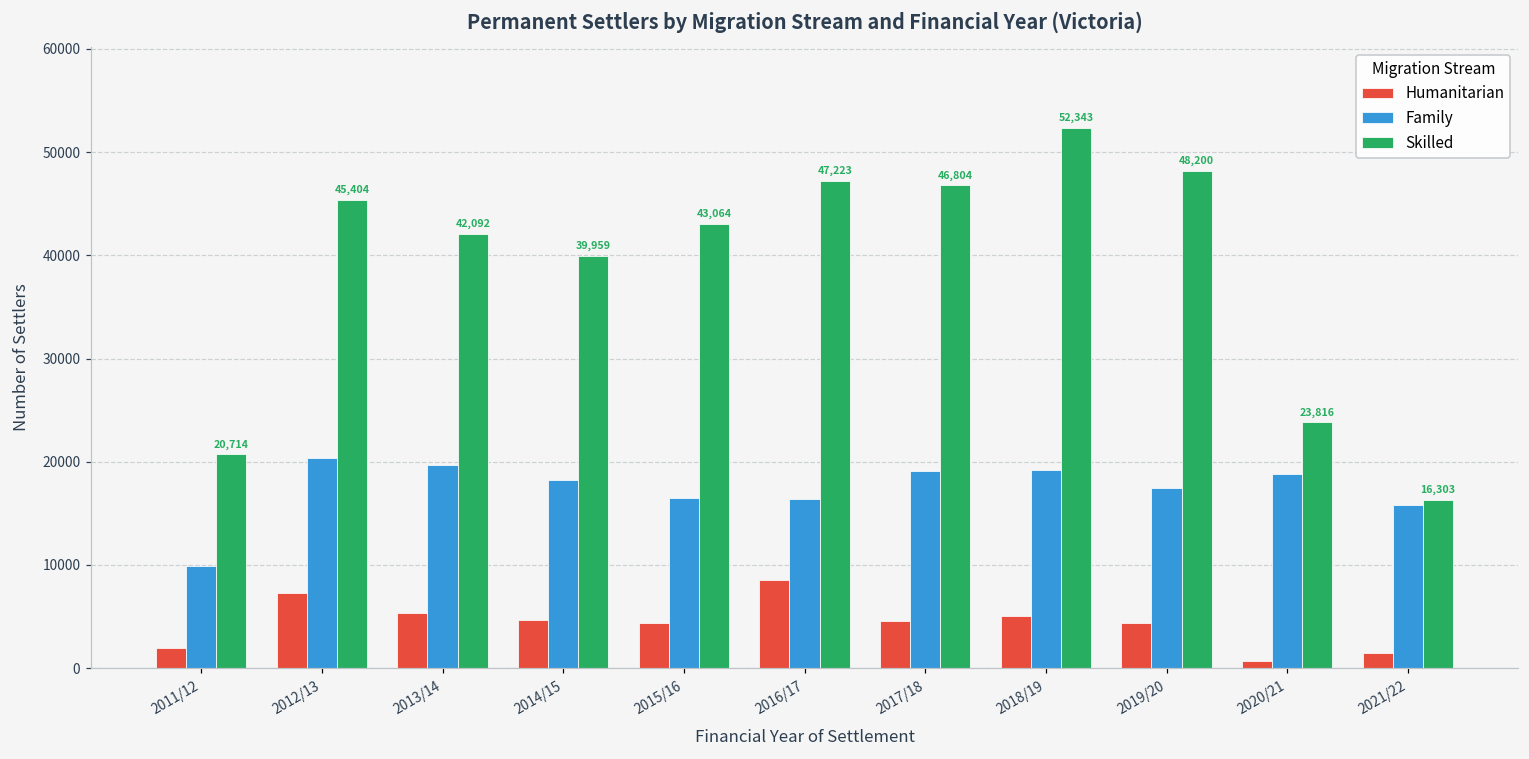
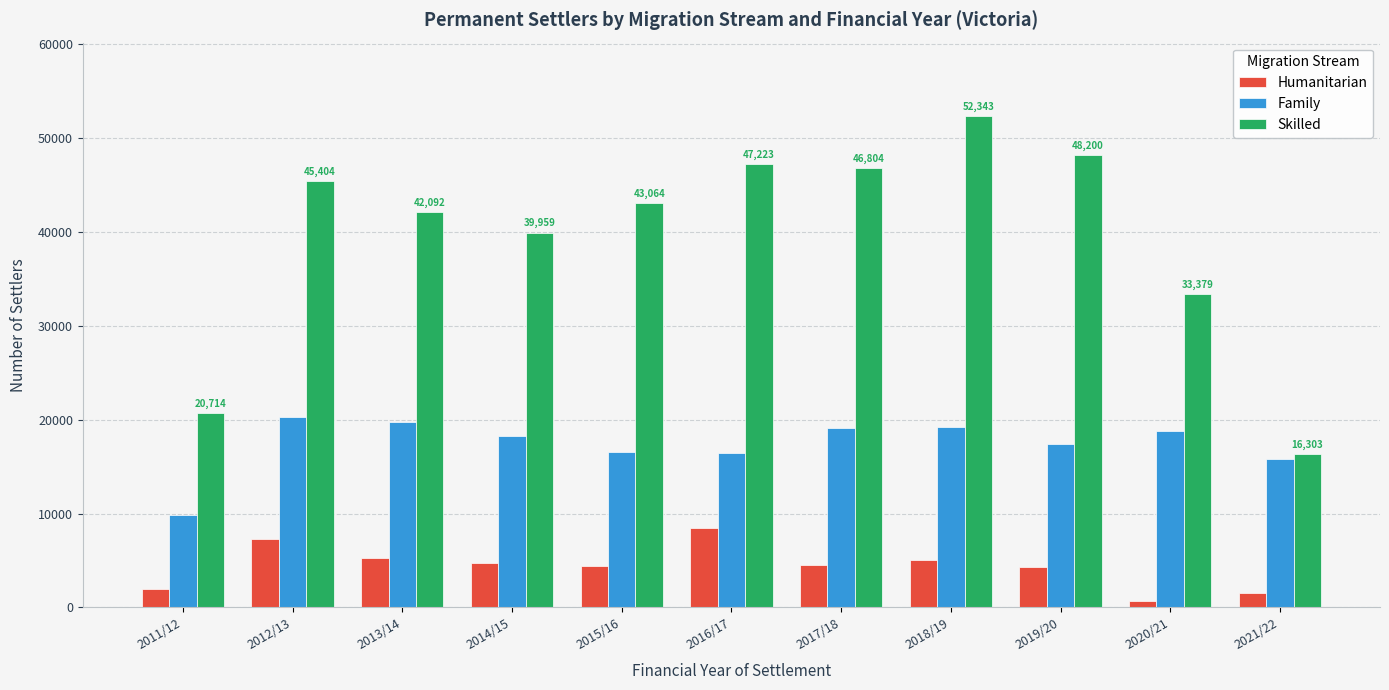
  {
    "Humanitarian": {
      "2011/12": "2000",
      "2012/13": "7000",
      "2013/14": "5000",
      "2014/15": "5000",
      "2015/16": "4000",
      "2016/17": "9000",
      "2017/18": "5000",
      "2018/19": "5000",
      "2019/20": "4000",
      "2020/21": "1000",
      "2021/22": "2000"
    },
    "Family": {
      "2011/12": "10000",
      "2012/13": "20000",
      "2013/14": "20000",
      "2014/15": "18000",
      "2015/16": "17000",
      "2016/17": "16000",
      "2017/18": "19000",
      "2018/19": "19000",
      "2019/20": "17000",
      "2020/21": "19000",
      "2021/22": "16000"
    },
    "Skilled": {
      "2011/12": "20,714",
      "2012/13": "45,404",
      "2013/14": "42,092",
      "2014/15": "39,959",
      "2015/16": "43,064",
      "2016/17": "47,223",
      "2017/18": "46,804",
      "2018/19": "52,343",
      "2019/20": "48,200",
-     "2020/21": "23,816",
+     "2020/21": "33,379",
      "2021/22": "16,303"
    }
  }
